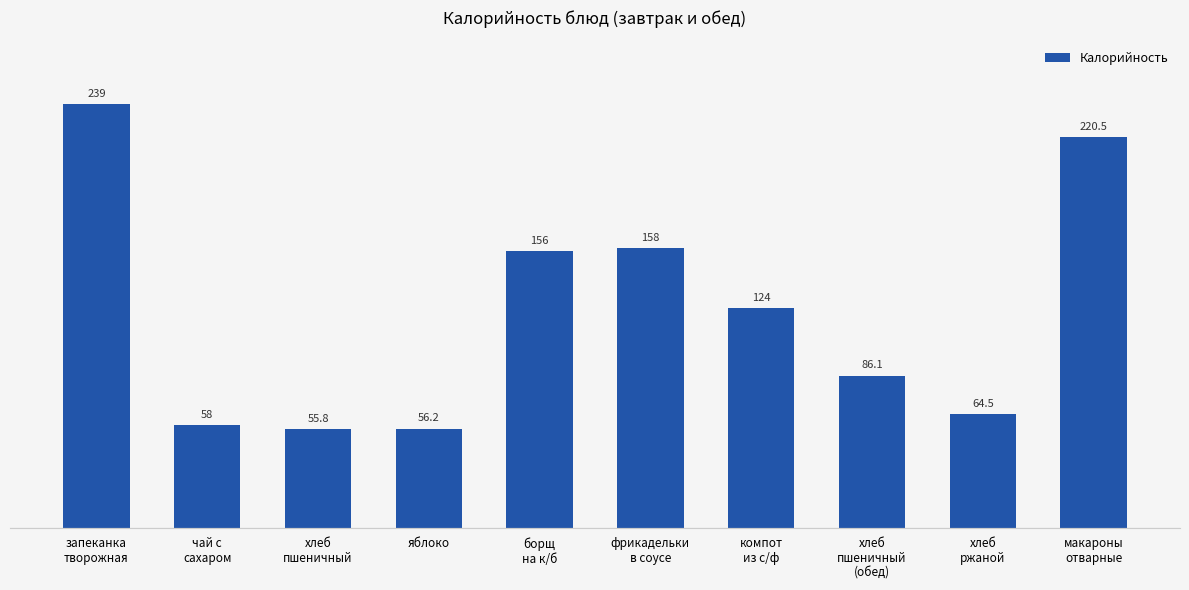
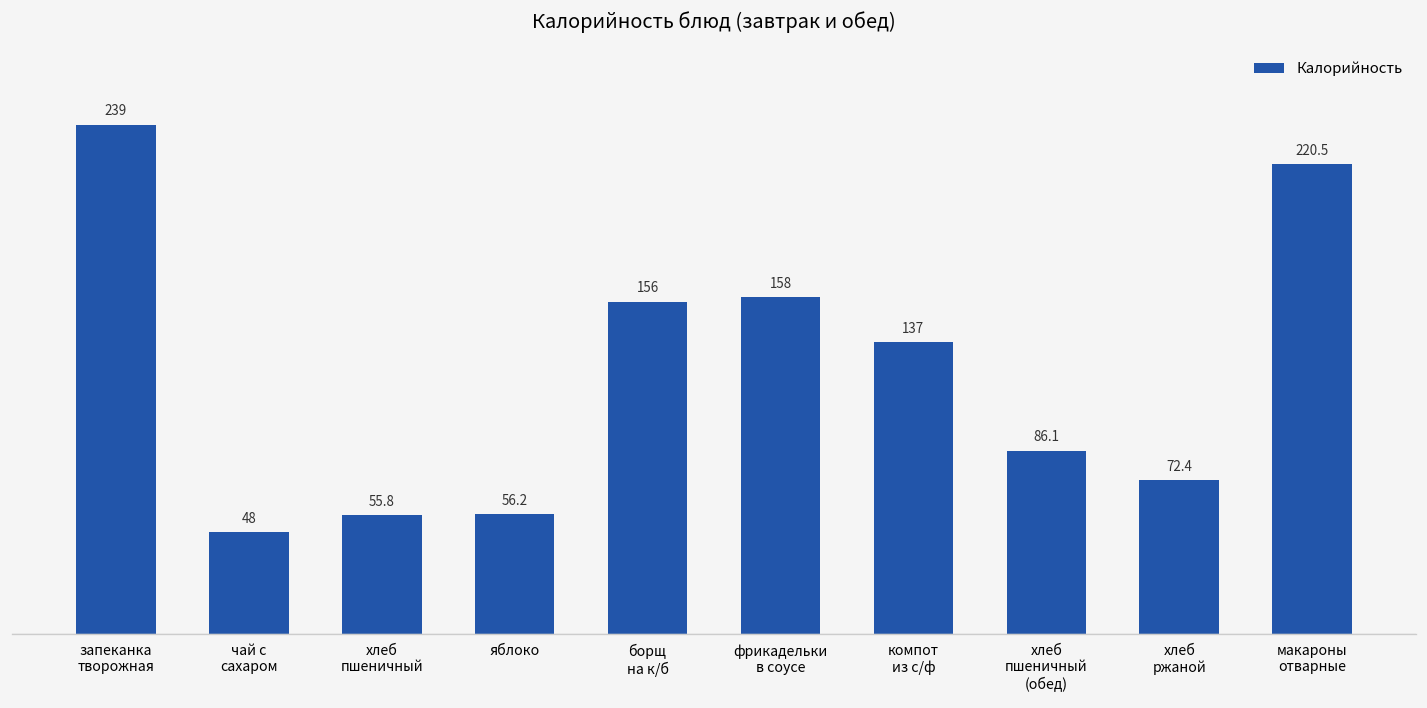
  {
    "запеканка творожная": 239,
-   "чай с сахаром": 58,
+   "чай с сахаром": 48,
    "хлеб пшеничный": 55.8,
    "яблоко": 56.2,
    "борщ на к/б": 156,
    "фрикадельки в соусе": 158,
-   "компот из с/ф": 124,
+   "компот из с/ф": 137,
    "хлеб пшеничный (обед)": 86.1,
-   "хлеб ржаной": 64.5,
+   "хлеб ржаной": 72.4,
    "макароны отварные": 220.5
  }
